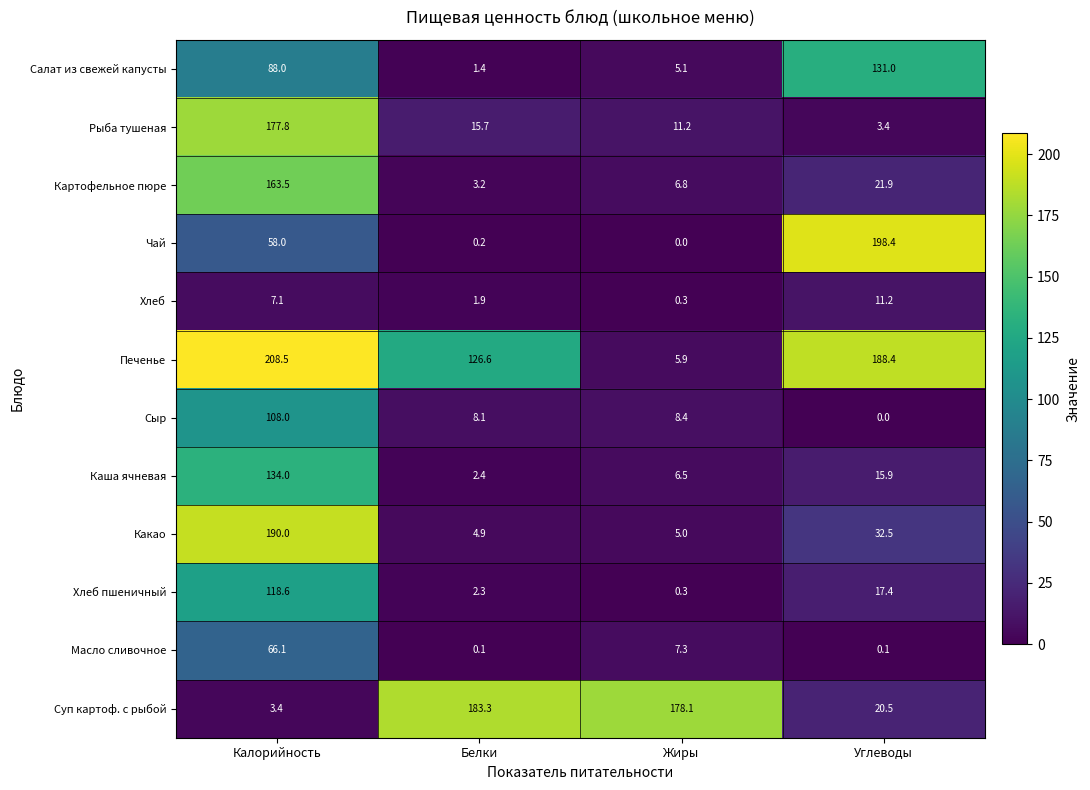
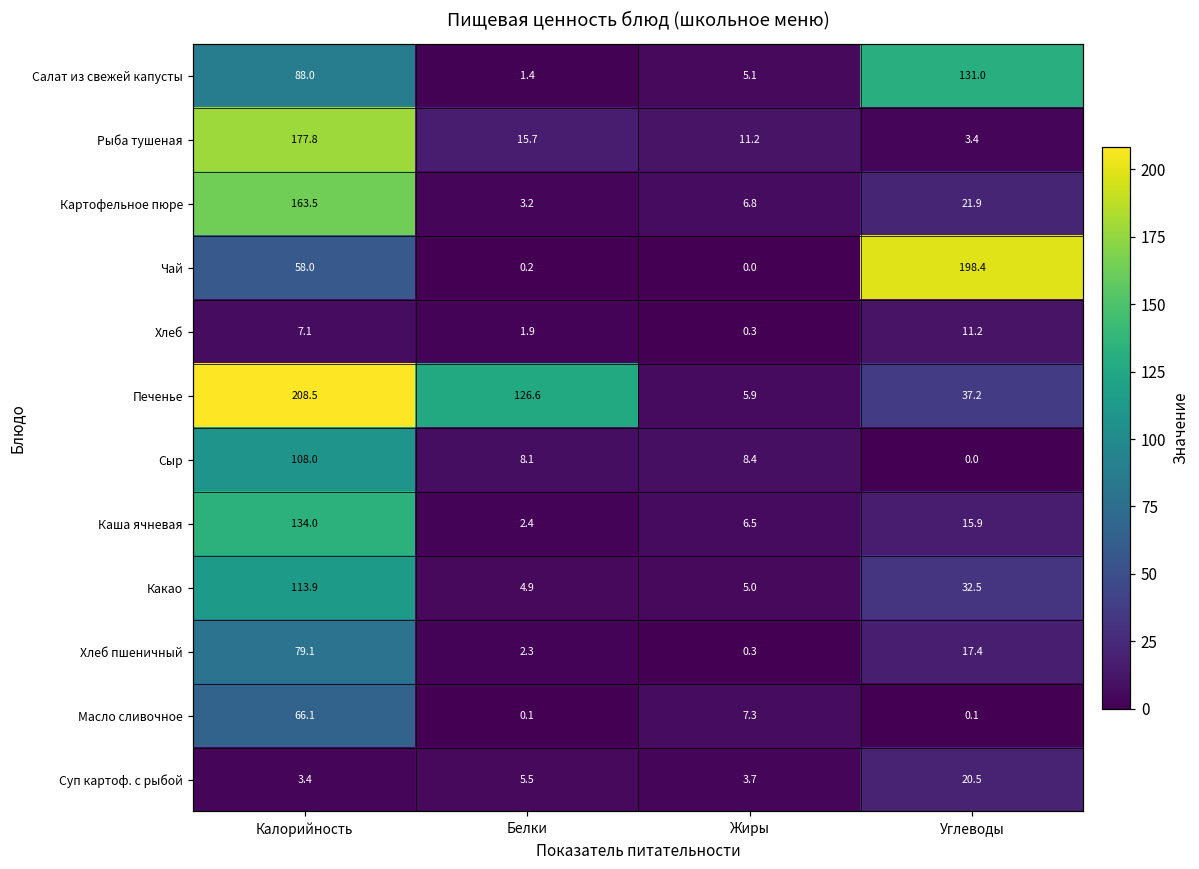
  {
    "Салат из свежей капусты": {
      "Калорийность": 88.0,
      "Белки": 1.4,
      "Жиры": 5.1,
      "Углеводы": 131.0
    },
    "Рыба тушеная": {
      "Калорийность": 177.8,
      "Белки": 15.7,
      "Жиры": 11.2,
      "Углеводы": 3.4
    },
    "Картофельное пюре": {
      "Калорийность": 163.5,
      "Белки": 3.2,
      "Жиры": 6.8,
      "Углеводы": 21.9
    },
    "Чай": {
      "Калорийность": 58.0,
      "Белки": 0.2,
      "Жиры": 0.0,
      "Углеводы": 198.4
    },
    "Хлеб": {
      "Калорийность": 7.1,
      "Белки": 1.9,
      "Жиры": 0.3,
      "Углеводы": 11.2
    },
    "Печенье": {
      "Калорийность": 208.5,
      "Белки": 126.6,
      "Жиры": 5.9,
-     "Углеводы": 188.4
+     "Углеводы": 37.2
    },
    "Сыр": {
      "Калорийность": 108.0,
      "Белки": 8.1,
      "Жиры": 8.4,
      "Углеводы": 0.0
    },
    "Каша ячневая": {
      "Калорийность": 134.0,
      "Белки": 2.4,
      "Жиры": 6.5,
      "Углеводы": 15.9
    },
    "Какао": {
-     "Калорийность": 190.0,
+     "Калорийность": 113.9,
      "Белки": 4.9,
      "Жиры": 5.0,
      "Углеводы": 32.5
    },
    "Хлеб пшеничный": {
-     "Калорийность": 118.6,
+     "Калорийность": 79.1,
      "Белки": 2.3,
      "Жиры": 0.3,
      "Углеводы": 17.4
    },
    "Масло сливочное": {
      "Калорийность": 66.1,
      "Белки": 0.1,
      "Жиры": 7.3,
      "Углеводы": 0.1
    },
    "Суп картоф. с рыбой": {
      "Калорийность": 3.4,
-     "Белки": 183.3,
-     "Жиры": 178.1,
+     "Белки": 5.5,
+     "Жиры": 3.7,
      "Углеводы": 20.5
    }
  }
